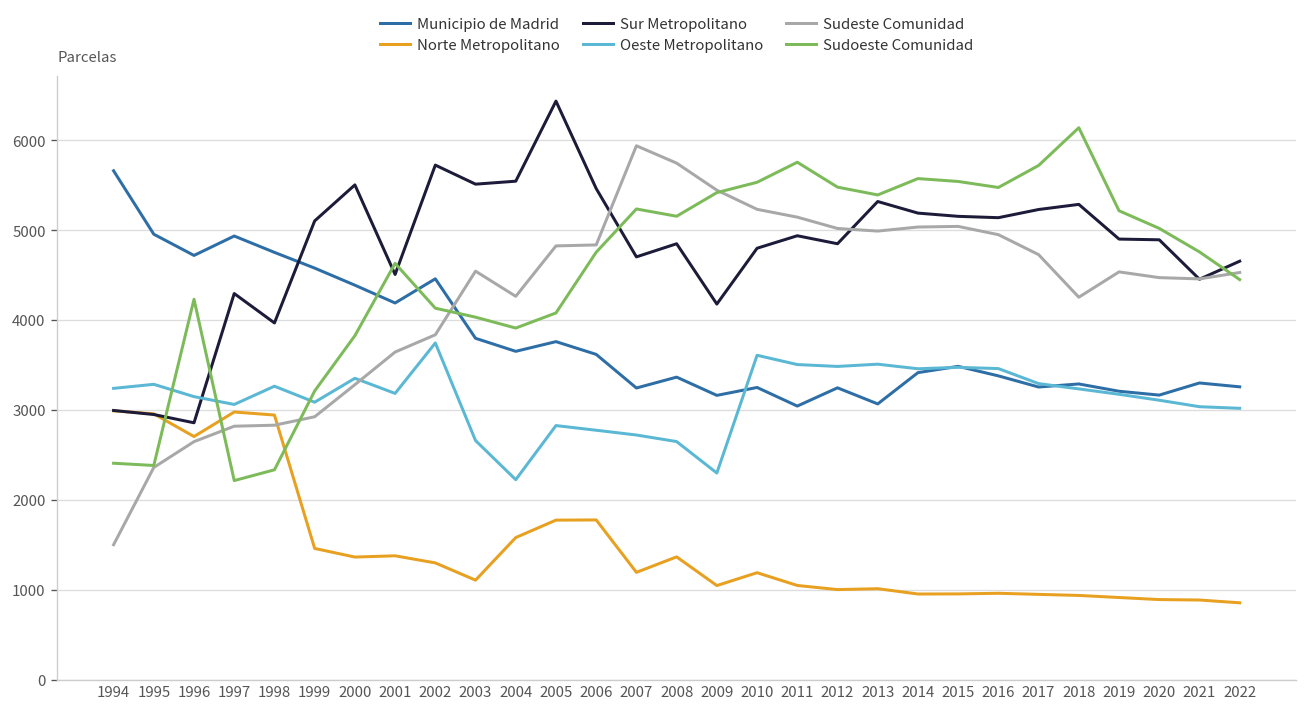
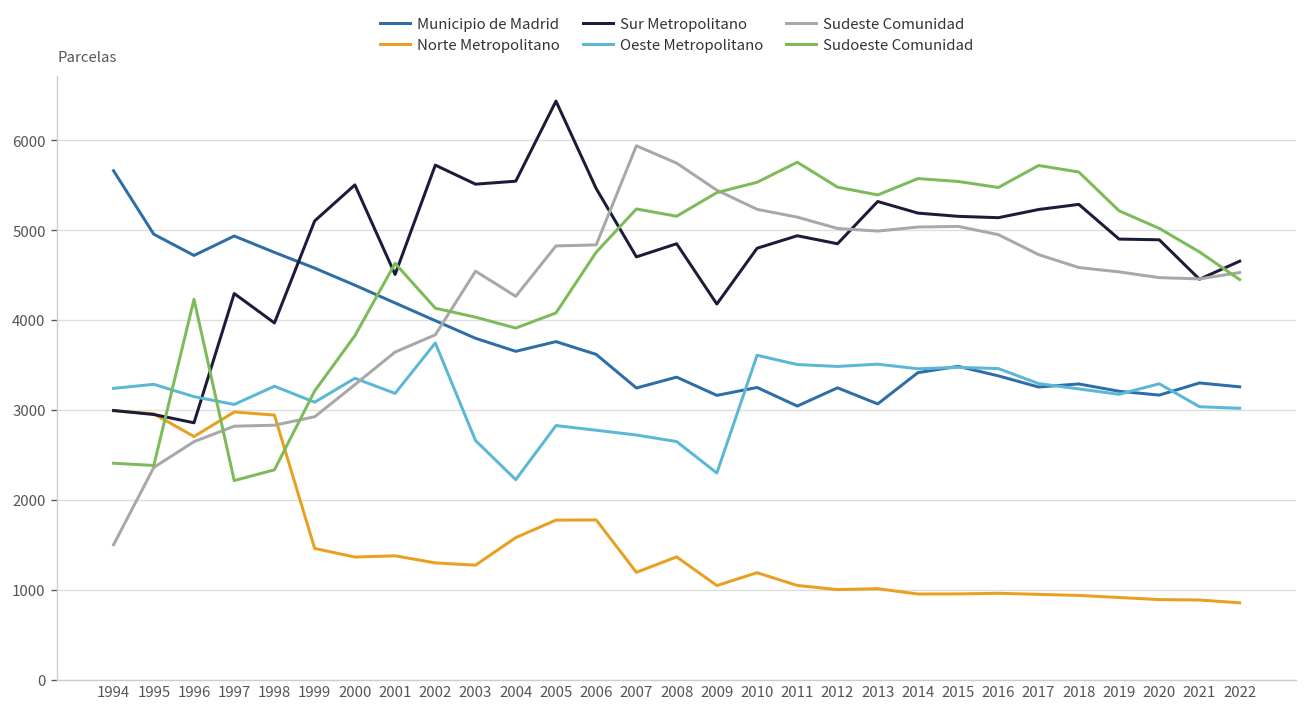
  {
    "Municipio de Madrid": {
      "1994": 5700,
      "1995": 5000,
      "1996": 4700,
      "1997": 4900,
      "1998": 4800,
      "1999": 4600,
      "2000": 4400,
      "2001": 4200,
-     "2002": 4500,
+     "2002": 4000,
      "2003": 3800,
      "2004": 3700,
      "2005": 3800,
      "2006": 3600,
      "2007": 3200,
      "2008": 3400,
      "2009": 3200,
      "2010": 3300,
      "2011": 3000,
      "2012": 3200,
      "2013": 3100,
      "2014": 3400,
      "2016": 3400,
      "2017": 3300,
      "2018": 3300,
      "2020": 3200,
      "2021": 3300,
      "2022": 3300
    },
    "Norte Metropolitano": {
      "1996": 2700,
      "1997": 3000,
      "1998": 2900,
      "1999": 1500,
      "2000": 1400,
      "2001": 1400,
      "2002": 1300,
-     "2003": 1100,
+     "2003": 1300,
      "2004": 1600,
      "2005": 1800,
      "2006": 1800,
      "2007": 1200,
      "2008": 1400,
      "2009": 1000,
      "2010": 1200,
      "2011": 1000,
      "2012": 1000,
      "2013": 1000,
      "2014": 1000,
      "2015": 1000,
      "2016": 1000,
      "2017": 900,
      "2018": 900,
      "2019": 900,
      "2020": 900,
      "2021": 900,
      "2022": 900
    },
    "Sur Metropolitano": {
      "1996": 2900,
      "1997": 4300,
      "1998": 4000,
      "1999": 5100,
      "2000": 5500,
      "2001": 4500,
      "2002": 5700,
      "2003": 5500,
      "2004": 5500,
      "2005": 6400,
      "2006": 5500,
      "2007": 4700,
      "2008": 4800,
      "2009": 4200,
      "2010": 4800,
      "2011": 4900,
      "2012": 4800,
      "2013": 5300,
      "2014": 5200,
      "2015": 5200,
      "2016": 5100,
      "2017": 5200,
      "2018": 5300,
      "2019": 4900,
      "2020": 4900,
      "2022": 4700
    },
    "Oeste Metropolitano": {
      "1994": 3200,
      "1995": 3300,
      "1996": 3100,
      "1997": 3100,
      "1998": 3300,
      "1999": 3100,
      "2000": 3400,
      "2001": 3200,
      "2002": 3700,
      "2003": 2700,
      "2004": 2200,
      "2005": 2800,
      "2006": 2800,
      "2007": 2700,
      "2008": 2600,
      "2009": 2300,
      "2010": 3600,
      "2011": 3500,
      "2012": 3500,
      "2013": 3500,
      "2014": 3500,
      "2016": 3500,
      "2017": 3300,
      "2018": 3200,
-     "2020": 3100,
+     "2020": 3300,
      "2021": 3000,
      "2022": 3000
    },
    "Sudeste Comunidad": {
      "1994": 1500,
      "1996": 2600,
      "1997": 2800,
      "1998": 2800,
      "1999": 2900,
      "2000": 3300,
      "2001": 3600,
      "2002": 3800,
      "2003": 4500,
      "2004": 4300,
      "2005": 4800,
      "2006": 4800,
      "2007": 5900,
      "2008": 5700,
      "2010": 5200,
      "2011": 5100,
      "2012": 5000,
      "2013": 5000,
      "2014": 5000,
      "2015": 5000,
      "2016": 5000,
      "2017": 4700,
-     "2018": 4300,
+     "2018": 4600,
      "2019": 4500,
      "2020": 4500,
      "2022": 4500
    },
    "Sudoeste Comunidad": {
      "1994": 2400,
      "1996": 4200,
      "1997": 2200,
      "1998": 2300,
      "1999": 3200,
      "2000": 3800,
      "2001": 4600,
      "2002": 4100,
      "2003": 4000,
      "2004": 3900,
      "2005": 4100,
      "2006": 4800,
      "2007": 5200,
      "2008": 5200,
      "2010": 5500,
      "2011": 5800,
      "2012": 5500,
      "2013": 5400,
      "2014": 5600,
      "2015": 5500,
      "2016": 5500,
      "2017": 5700,
-     "2018": 6100,
+     "2018": 5600,
      "2019": 5200,
      "2020": 5000,
      "2021": 4800,
      "2022": 4500
    }
  }
